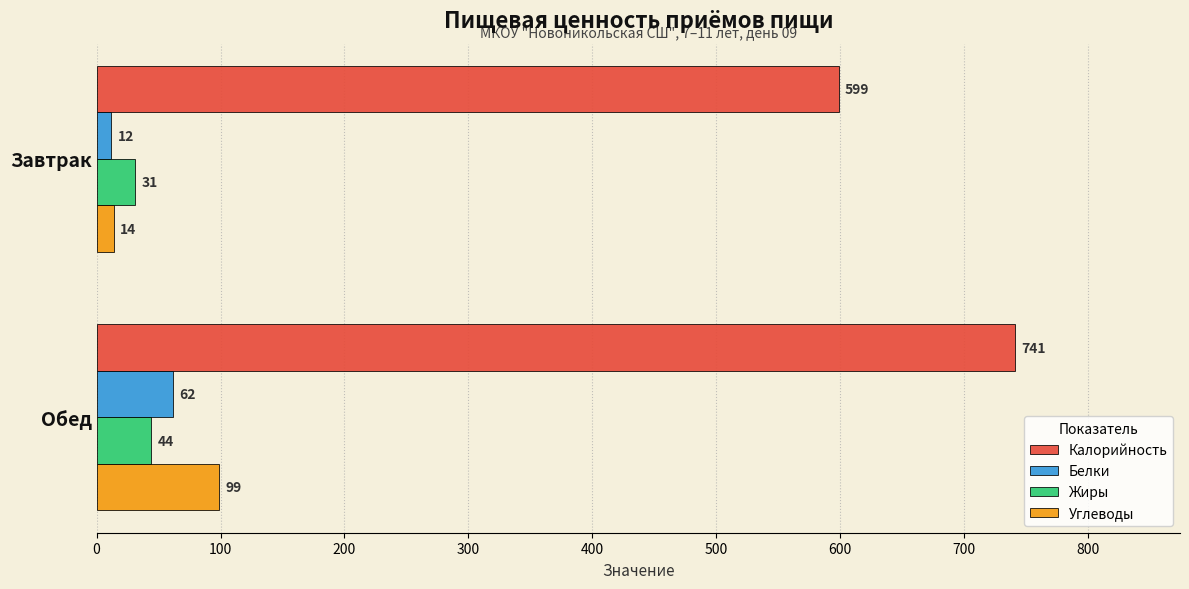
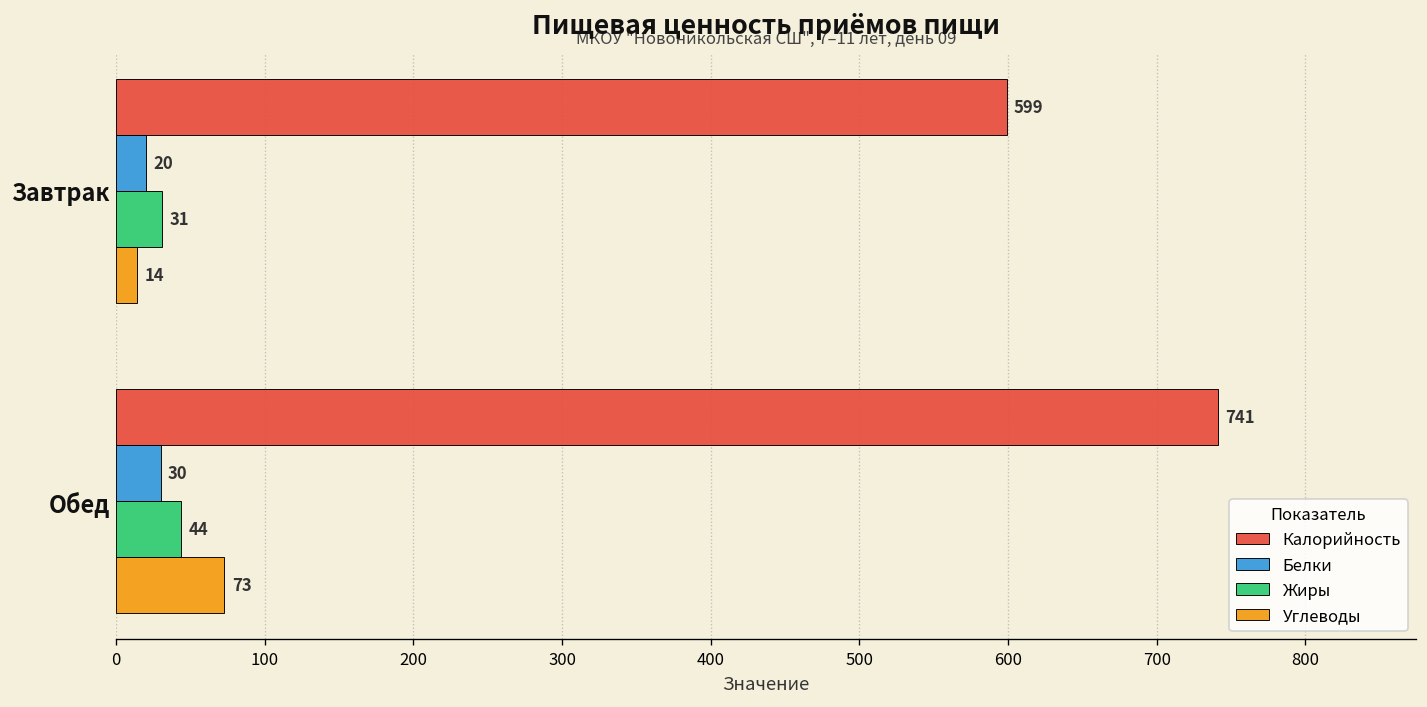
  {
    "Калорийность": {
      "Завтрак": 599,
      "Обед": 741
    },
    "Белки": {
-     "Завтрак": 12,
-     "Обед": 62
+     "Завтрак": 20,
+     "Обед": 30
    },
    "Жиры": {
      "Завтрак": 31,
      "Обед": 44
    },
    "Углеводы": {
      "Завтрак": 14,
-     "Обед": 99
+     "Обед": 73
    }
  }
